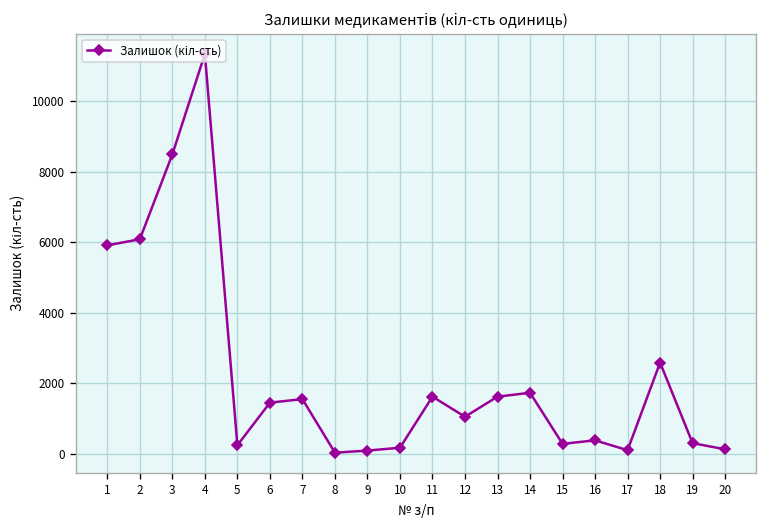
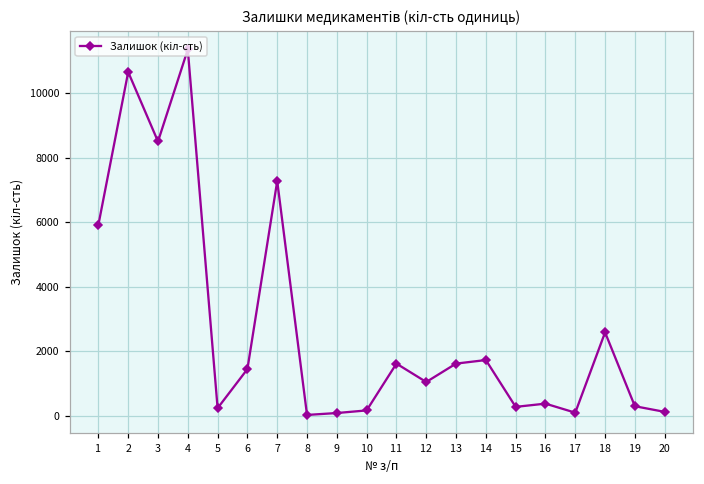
  {
    "1": 5900,
-   "2": 6100,
+   "2": 10700,
    "3": 8500,
    "5": 200,
    "6": 1500,
-   "7": 1600,
+   "7": 7300,
    "8": 0,
    "9": 100,
    "10": 200,
    "11": 1600,
    "12": 1100,
    "13": 1600,
    "14": 1700,
    "15": 300,
    "16": 400,
    "17": 100,
    "18": 2600,
    "19": 300,
    "20": 100
  }
